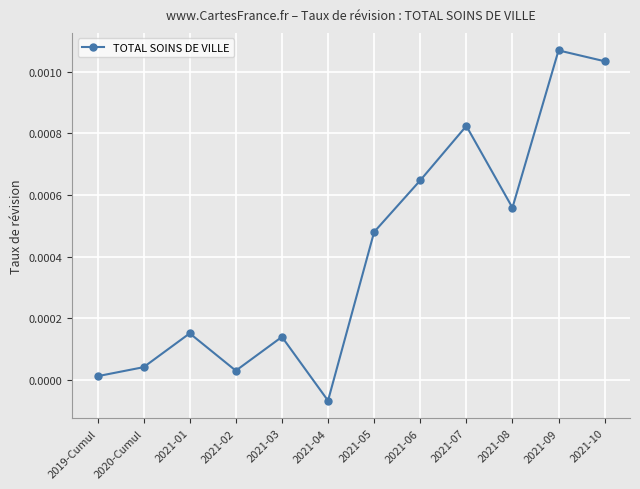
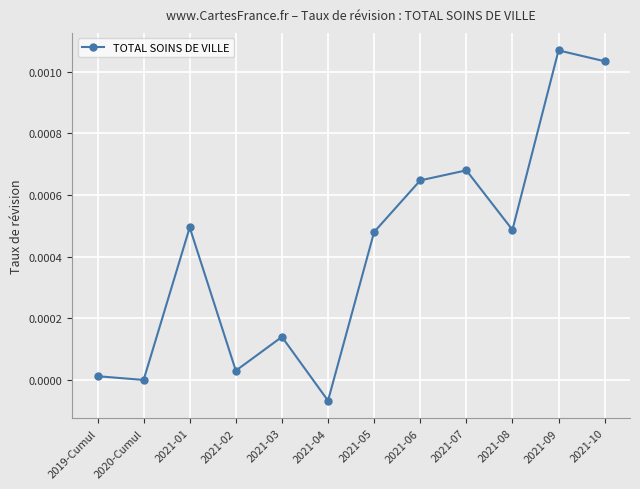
  {
    "2019-Cumul": 0.00001,
-   "2020-Cumul": 0.00004,
-   "2021-01": 0.00015,
+   "2020-Cumul": 0.00000,
+   "2021-01": 0.00049,
    "2021-02": 0.00003,
    "2021-03": 0.00014,
    "2021-04": -0.00007,
    "2021-05": 0.00048,
    "2021-06": 0.00065,
-   "2021-07": 0.00082,
-   "2021-08": 0.00056,
+   "2021-07": 0.00068,
+   "2021-08": 0.00049,
    "2021-09": 0.00107,
    "2021-10": 0.00103
  }
